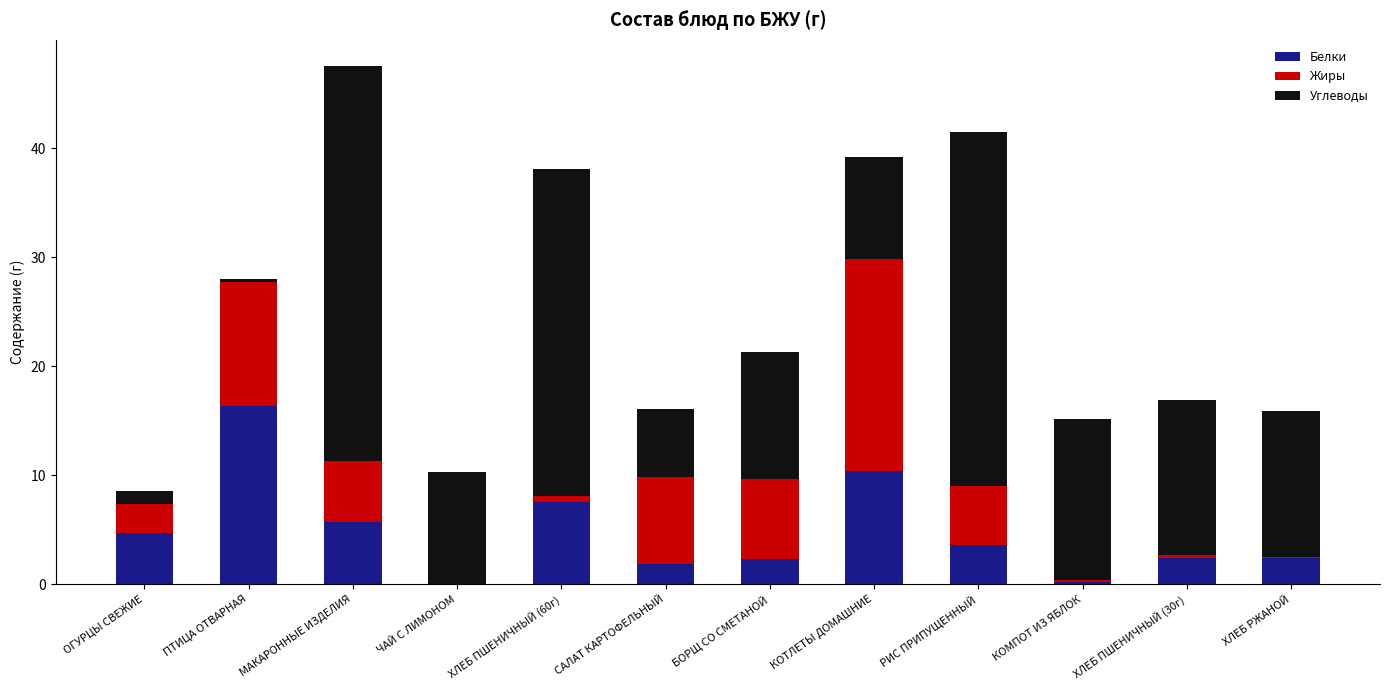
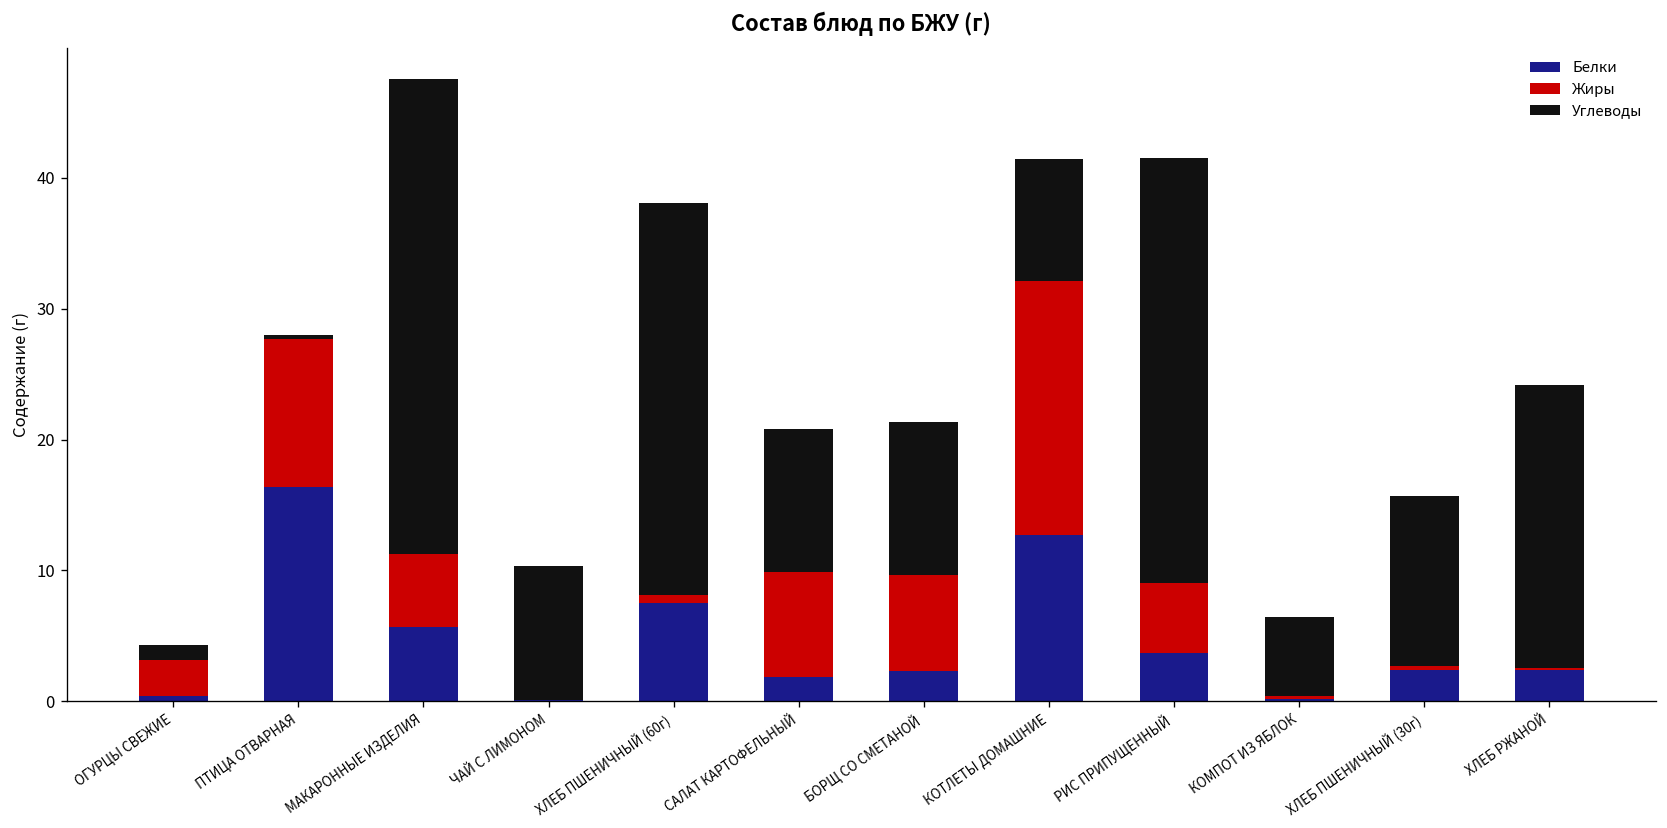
  {
    "Белки": {
-     "ОГУРЦЫ СВЕЖИЕ": 4.7,
+     "ОГУРЦЫ СВЕЖИЕ": 0.4,
      "ПТИЦА ОТВАРНАЯ": 16.3,
      "МАКАРОННЫЕ ИЗДЕЛИЯ": 5.7,
      "ХЛЕБ ПШЕНИЧНЫЙ (60г)": 7.5,
      "САЛАТ КАРТОФЕЛЬНЫЙ": 1.8,
      "БОРЩ СО СМЕТАНОЙ": 2.3,
-     "КОТЛЕТЫ ДОМАШНИЕ": 10.4,
+     "КОТЛЕТЫ ДОМАШНИЕ": 12.7,
      "РИС ПРИПУЩЕННЫЙ": 3.7,
      "ХЛЕБ ПШЕНИЧНЫЙ (30г)": 2.4,
      "ХЛЕБ РЖАНОЙ": 2.4
    },
    "Жиры": {
      "ОГУРЦЫ СВЕЖИЕ": 2.7,
      "ПТИЦА ОТВАРНАЯ": 11.4,
      "МАКАРОННЫЕ ИЗДЕЛИЯ": 5.6,
      "ХЛЕБ ПШЕНИЧНЫЙ (60г)": 0.6,
      "САЛАТ КАРТОФЕЛЬНЫЙ": 8.1,
      "БОРЩ СО СМЕТАНОЙ": 7.4,
      "КОТЛЕТЫ ДОМАШНИЕ": 19.4,
      "РИС ПРИПУЩЕННЫЙ": 5.4,
      "ХЛЕБ ПШЕНИЧНЫЙ (30г)": 0.3
    },
    "Углеводы": {
      "ОГУРЦЫ СВЕЖИЕ": 1.1,
      "ПТИЦА ОТВАРНАЯ": 0.3,
      "МАКАРОННЫЕ ИЗДЕЛИЯ": 36.3,
      "ЧАЙ С ЛИМОНОМ": 10.3,
      "ХЛЕБ ПШЕНИЧНЫЙ (60г)": 30.0,
-     "САЛАТ КАРТОФЕЛЬНЫЙ": 6.2,
+     "САЛАТ КАРТОФЕЛЬНЫЙ": 10.9,
      "БОРЩ СО СМЕТАНОЙ": 11.7,
      "КОТЛЕТЫ ДОМАШНИЕ": 9.3,
      "РИС ПРИПУЩЕННЫЙ": 32.4,
-     "КОМПОТ ИЗ ЯБЛОК": 14.8,
-     "ХЛЕБ ПШЕНИЧНЫЙ (30г)": 14.3,
-     "ХЛЕБ РЖАНОЙ": 13.4
+     "КОМПОТ ИЗ ЯБЛОК": 6.0,
+     "ХЛЕБ ПШЕНИЧНЫЙ (30г)": 13.0,
+     "ХЛЕБ РЖАНОЙ": 21.6
    }
  }
